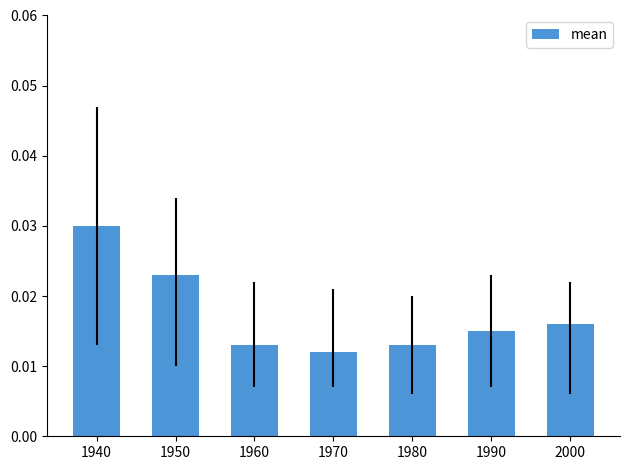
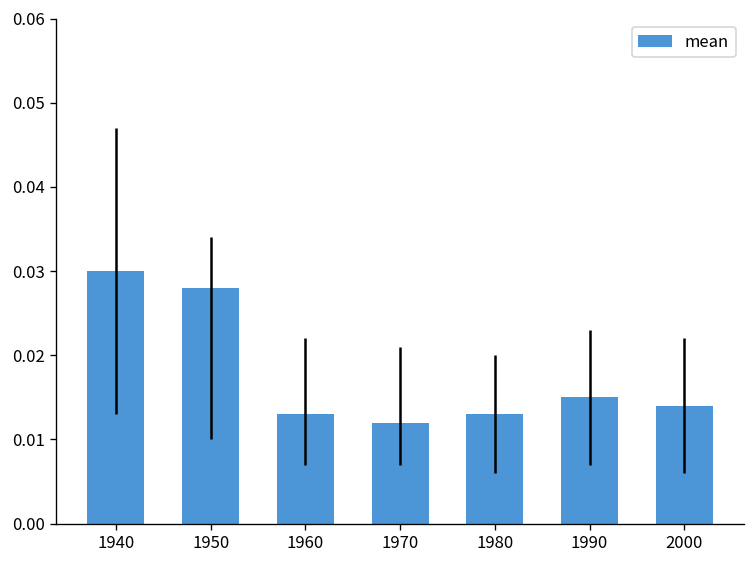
  {
    "1940": 0.030,
-   "1950": 0.023,
+   "1950": 0.028,
    "1960": 0.013,
    "1970": 0.012,
    "1980": 0.013,
    "1990": 0.015,
-   "2000": 0.016
+   "2000": 0.014
  }
